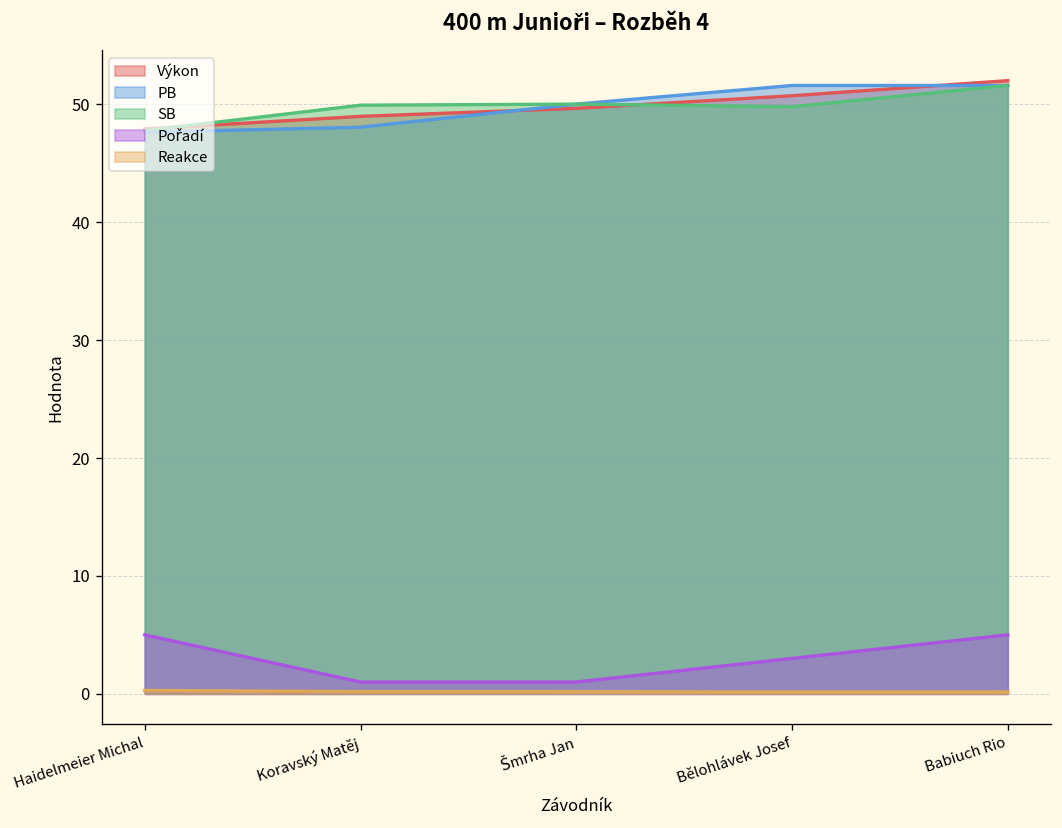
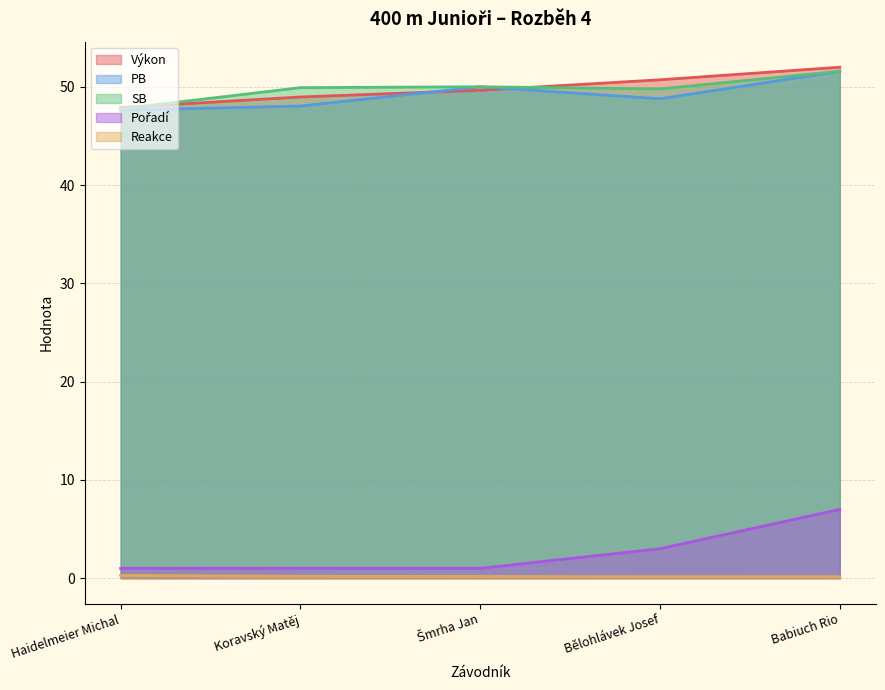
  {
    "PB": {
      "Koravský Matěj": 48,
-     "Bělohlávek Josef": 52
+     "Bělohlávek Josef": 49
    },
    "SB": {
      "Koravský Matěj": 50,
      "Bělohlávek Josef": 50
    },
    "Pořadí": {
-     "Haidelmeier Michal": 5,
+     "Haidelmeier Michal": 1,
      "Koravský Matěj": 1,
      "Šmrha Jan": 1,
      "Bělohlávek Josef": 3,
-     "Babiuch Rio": 5
+     "Babiuch Rio": 7
    }
  }
